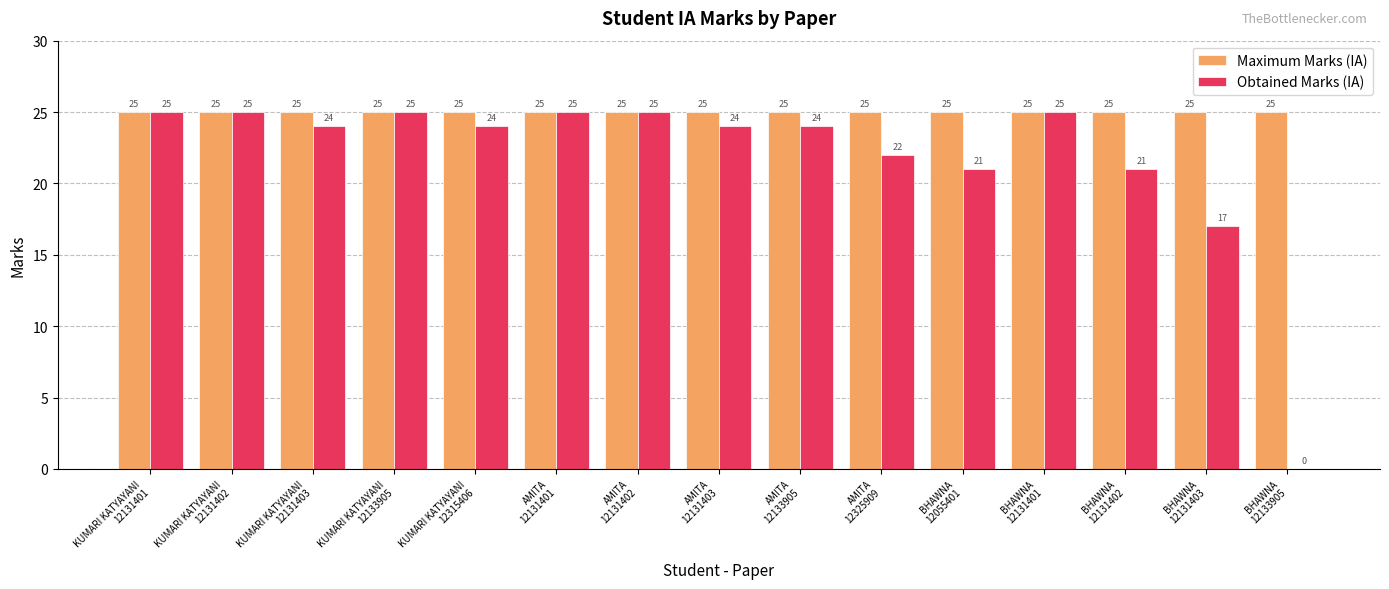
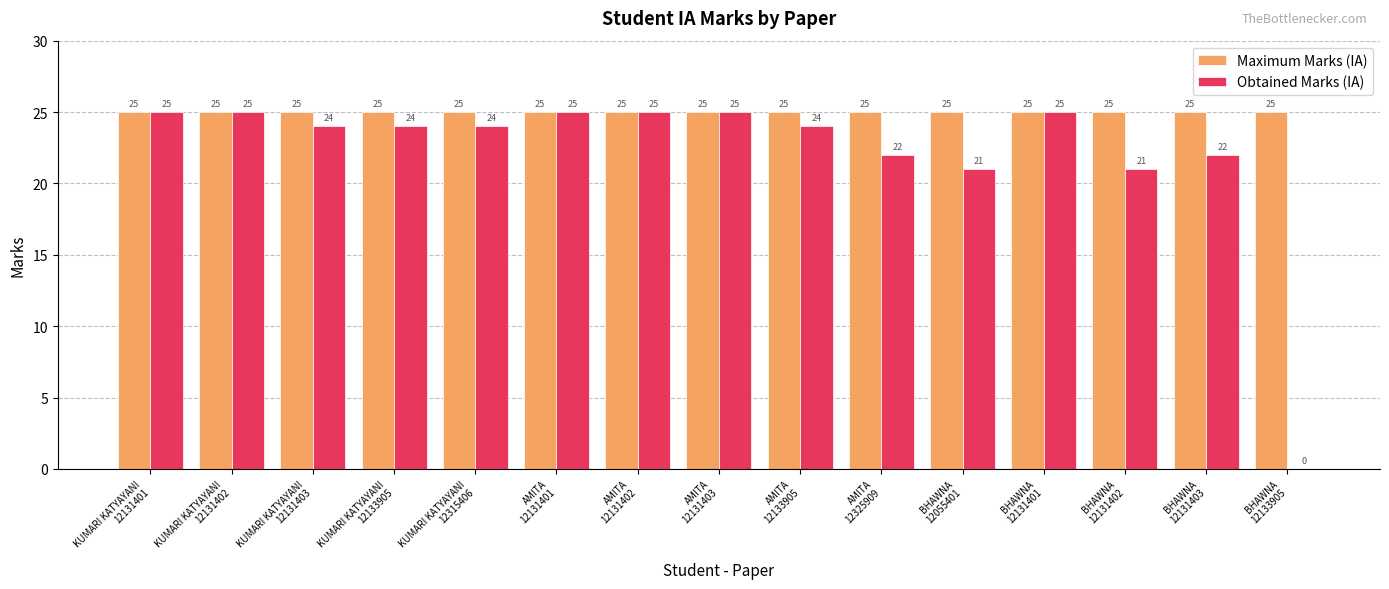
  {
    "Maximum Marks (IA)": {
      "KUMARI KATYAYANI 12131401": 25,
      "KUMARI KATYAYANI 12131402": 25,
      "KUMARI KATYAYANI 12131403": 25,
      "KUMARI KATYAYANI 12133905": 25,
      "KUMARI KATYAYANI 12315406": 25,
      "AMITA 12131401": 25,
      "AMITA 12131402": 25,
      "AMITA 12131403": 25,
      "AMITA 12133905": 25,
      "AMITA 12325909": 25,
      "BHAWNA 12055401": 25,
      "BHAWNA 12131401": 25,
      "BHAWNA 12131402": 25,
      "BHAWNA 12131403": 25,
      "BHAWNA 12133905": 25
    },
    "Obtained Marks (IA)": {
      "KUMARI KATYAYANI 12131401": 25,
      "KUMARI KATYAYANI 12131402": 25,
      "KUMARI KATYAYANI 12131403": 24,
-     "KUMARI KATYAYANI 12133905": 25,
+     "KUMARI KATYAYANI 12133905": 24,
      "KUMARI KATYAYANI 12315406": 24,
      "AMITA 12131401": 25,
      "AMITA 12131402": 25,
-     "AMITA 12131403": 24,
+     "AMITA 12131403": 25,
      "AMITA 12133905": 24,
      "AMITA 12325909": 22,
      "BHAWNA 12055401": 21,
      "BHAWNA 12131401": 25,
      "BHAWNA 12131402": 21,
-     "BHAWNA 12131403": 17,
+     "BHAWNA 12131403": 22,
      "BHAWNA 12133905": 0
    }
  }
